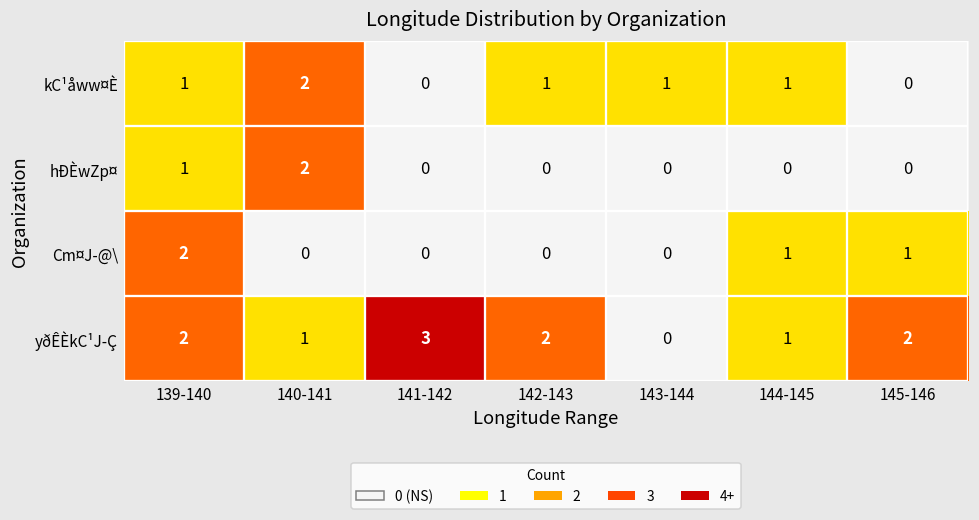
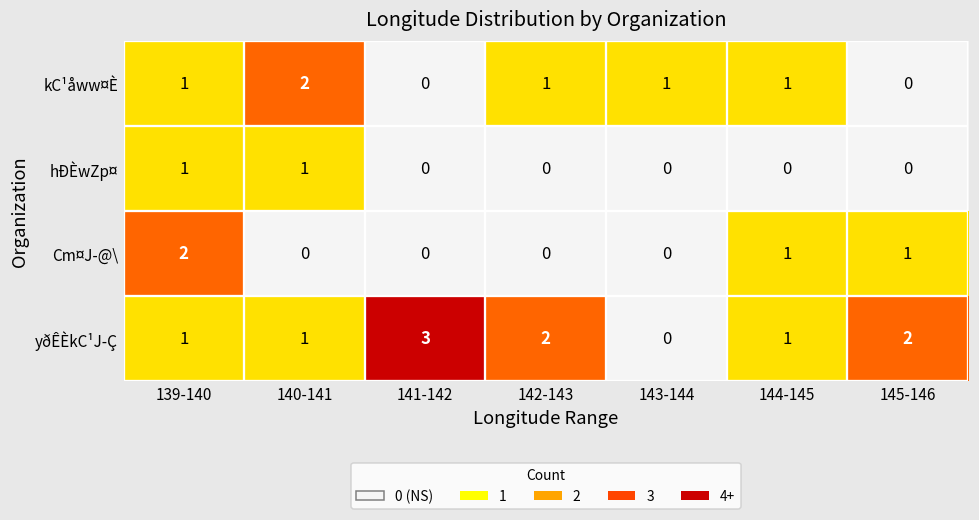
  {
    "kC¹åww¤È": {
      "139-140": 1,
      "140-141": 2,
      "141-142": 0,
      "142-143": 1,
      "143-144": 1,
      "144-145": 1,
      "145-146": 0
    },
    "hÐÈwZp¤": {
      "139-140": 1,
-     "140-141": 2,
+     "140-141": 1,
      "141-142": 0,
      "142-143": 0,
      "143-144": 0,
      "144-145": 0,
      "145-146": 0
    },
    "Cm¤J­@\\": {
      "139-140": 2,
      "140-141": 0,
      "141-142": 0,
      "142-143": 0,
      "143-144": 0,
      "144-145": 1,
      "145-146": 1
    },
    "yðÊÈkC¹J­Ç": {
-     "139-140": 2,
+     "139-140": 1,
      "140-141": 1,
      "141-142": 3,
      "142-143": 2,
      "143-144": 0,
      "144-145": 1,
      "145-146": 2
    }
  }
